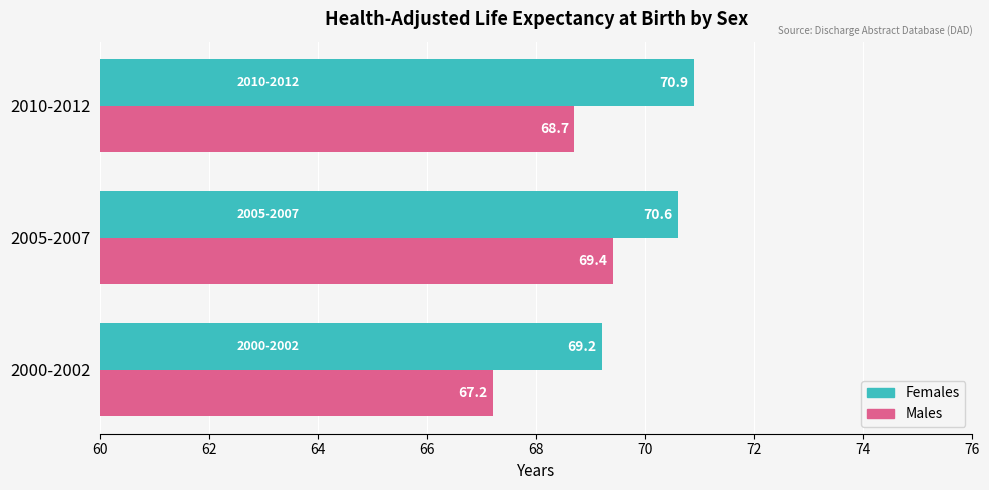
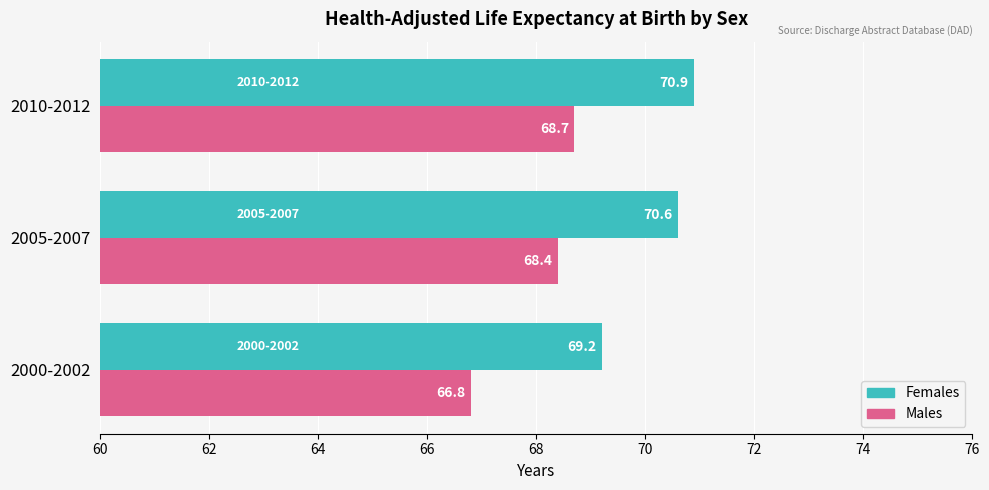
  {
    "Females": {
      "2010-2012": 70.9,
      "2005-2007": 70.6,
      "2000-2002": 69.2
    },
    "Males": {
      "2010-2012": 68.7,
-     "2005-2007": 69.4,
-     "2000-2002": 67.2
+     "2005-2007": 68.4,
+     "2000-2002": 66.8
    }
  }
